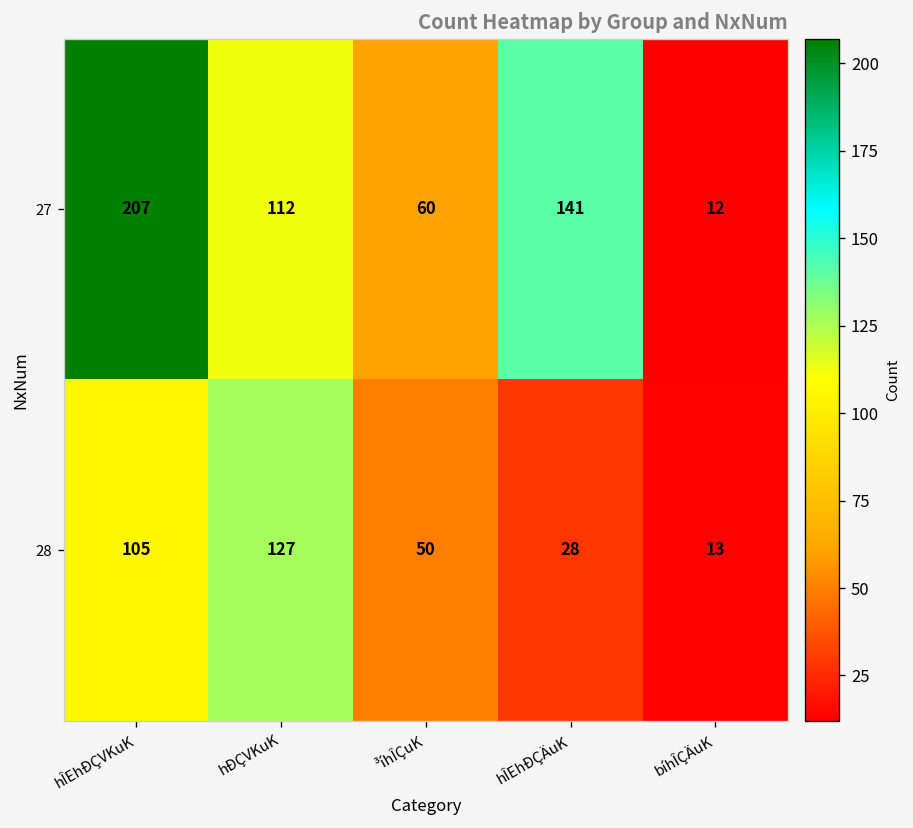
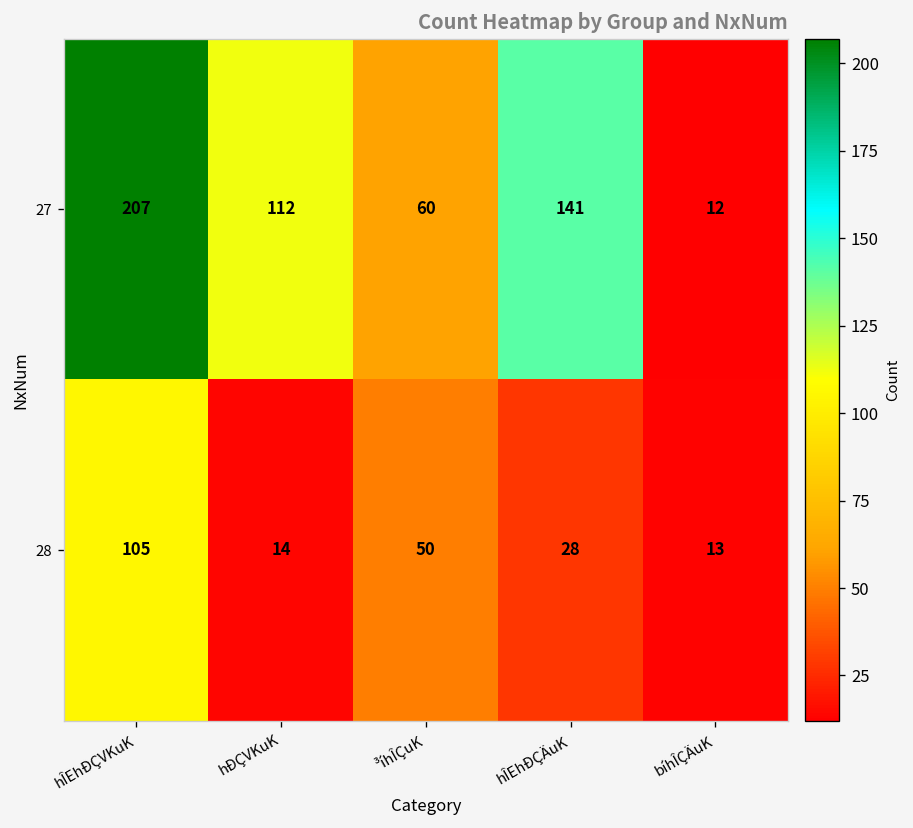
  {
    "27": {
      "hÎEhÐÇVKuK": 207,
      "hÐÇVKuK": 112,
      "³íhÎÇuK": 60,
      "hÎEhÐÇÄuK": 141,
      "bíhÎÇÄuK": 12
    },
    "28": {
      "hÎEhÐÇVKuK": 105,
-     "hÐÇVKuK": 127,
+     "hÐÇVKuK": 14,
      "³íhÎÇuK": 50,
      "hÎEhÐÇÄuK": 28,
      "bíhÎÇÄuK": 13
    }
  }
